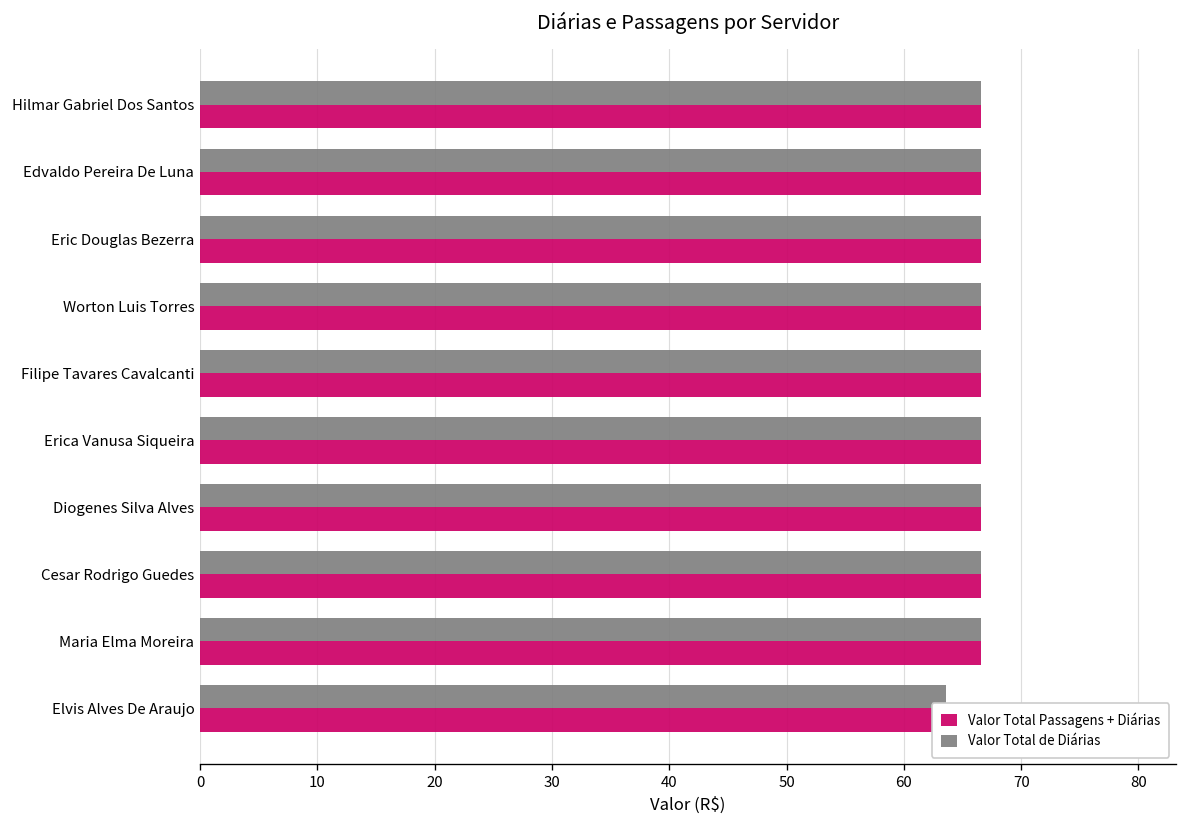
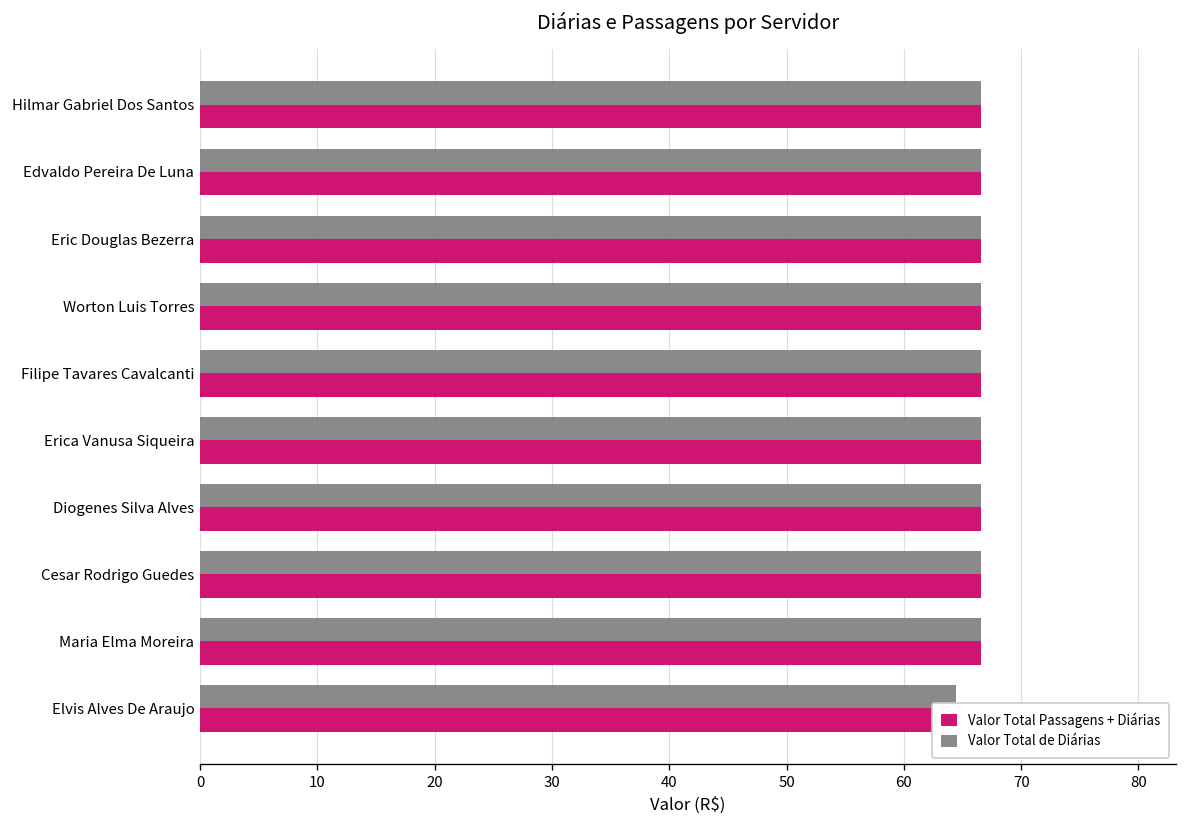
  {
    "Valor Total Passagens + Diárias": {
      "Hilmar Gabriel Dos Santos": 67,
      "Edvaldo Pereira De Luna": 67,
      "Eric Douglas Bezerra": 67,
      "Worton Luis Torres": 67,
      "Filipe Tavares Cavalcanti": 67,
      "Erica Vanusa Siqueira": 67,
      "Diogenes Silva Alves": 67,
      "Cesar Rodrigo Guedes": 67,
      "Maria Elma Moreira": 67
    },
    "Valor Total de Diárias": {
      "Hilmar Gabriel Dos Santos": 67,
      "Edvaldo Pereira De Luna": 67,
      "Eric Douglas Bezerra": 67,
      "Worton Luis Torres": 67,
      "Filipe Tavares Cavalcanti": 67,
      "Erica Vanusa Siqueira": 67,
      "Diogenes Silva Alves": 67,
      "Cesar Rodrigo Guedes": 67,
      "Maria Elma Moreira": 67,
-     "Elvis Alves De Araujo": 63.6
+     "Elvis Alves De Araujo": 64.5
    }
  }
